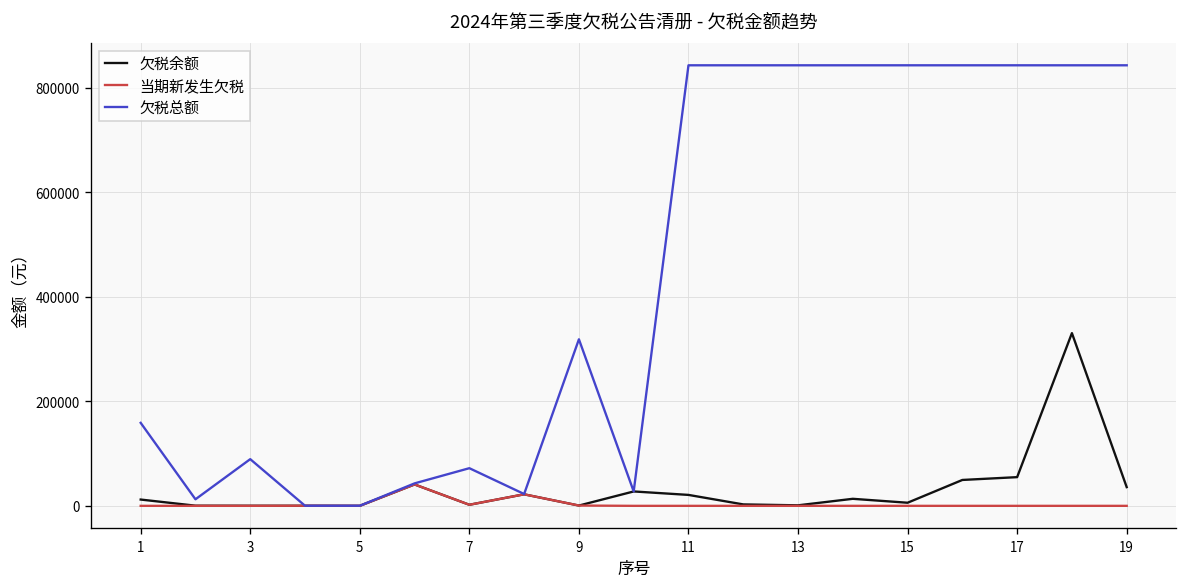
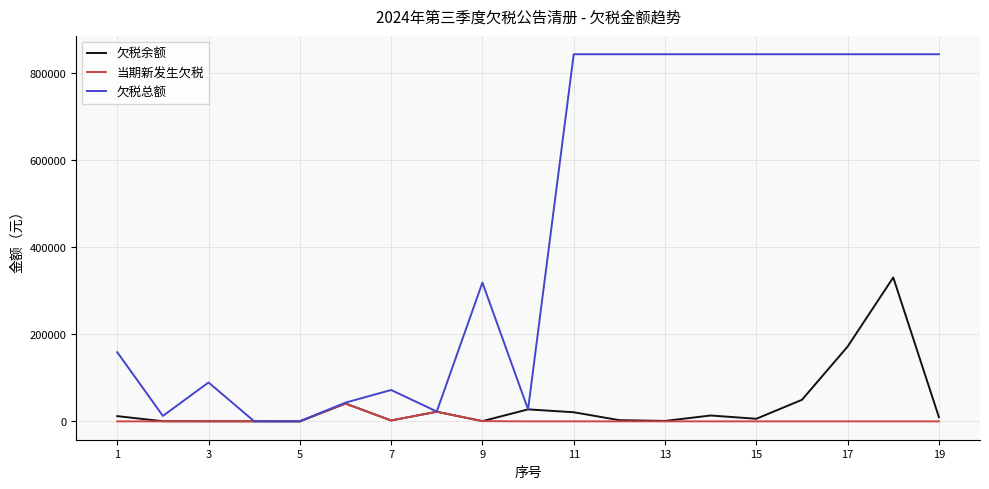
  {
    "欠税余额": {
      "1": 10000,
      "11": 20000,
      "15": 10000,
-     "17": 50000,
-     "19": 40000
+     "17": 170000,
+     "19": 10000
    },
    "当期新发生欠税": {
      "1": 0,
      "11": 0,
      "15": 0,
      "17": 0,
      "19": 0
    },
    "欠税总额": {
      "1": 160000,
      "3": 90000,
      "7": 70000,
      "9": 320000,
      "11": 840000,
      "13": 840000,
      "15": 840000,
      "17": 840000,
      "19": 840000
    }
  }
